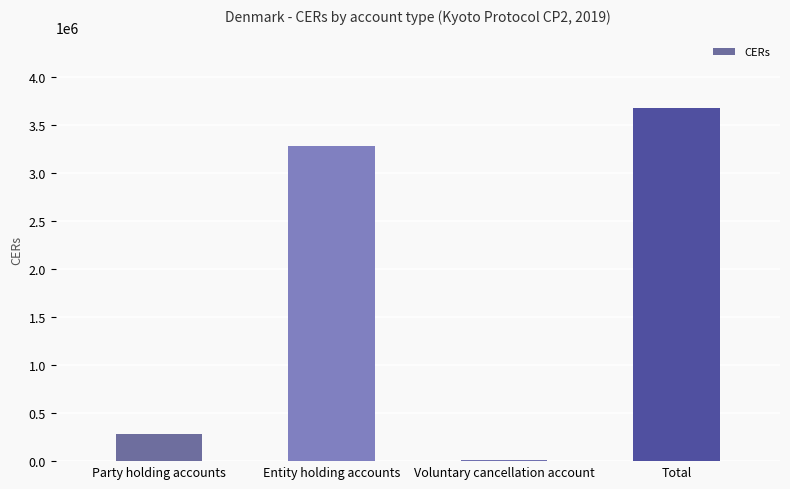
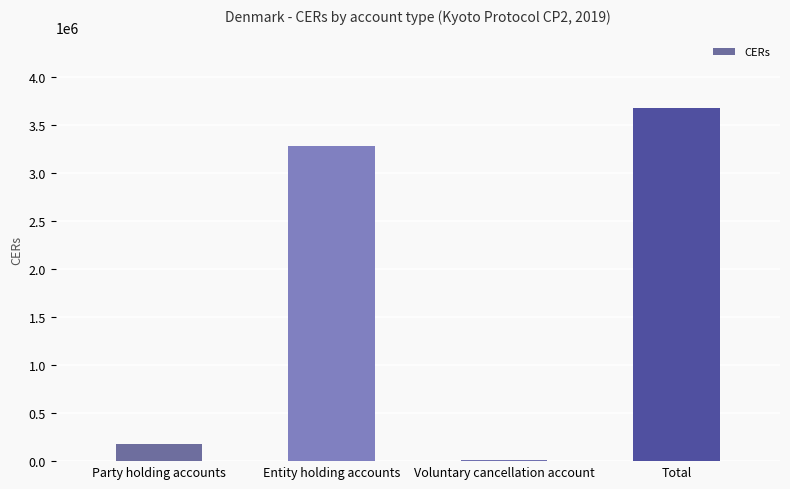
  {
-   "Party holding accounts": 300000,
+   "Party holding accounts": 200000,
    "Entity holding accounts": 3300000,
    "Total": 3700000
  }
